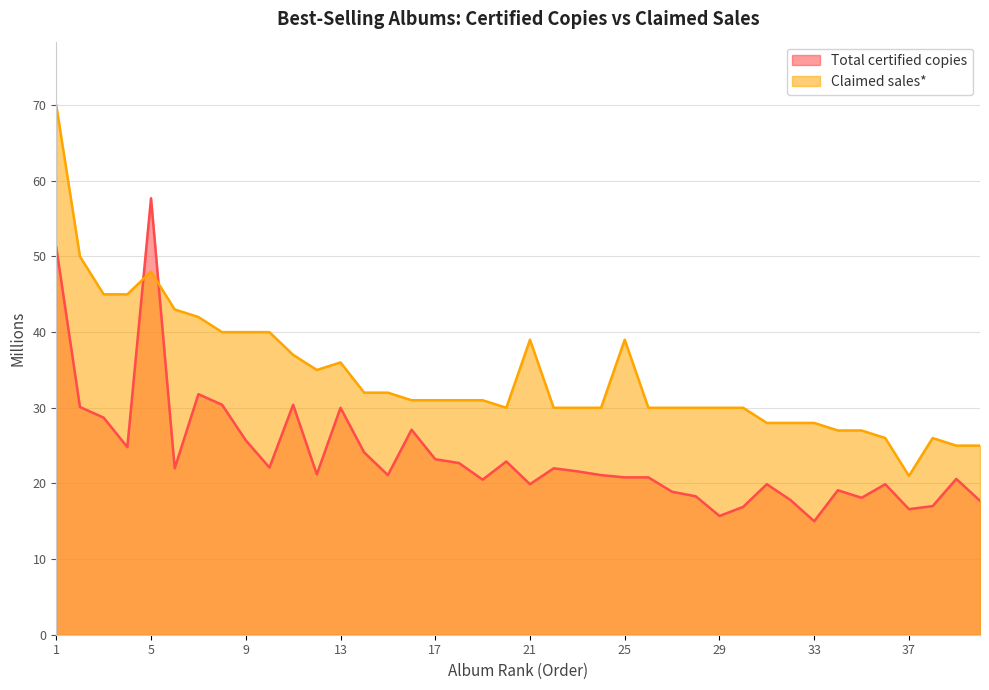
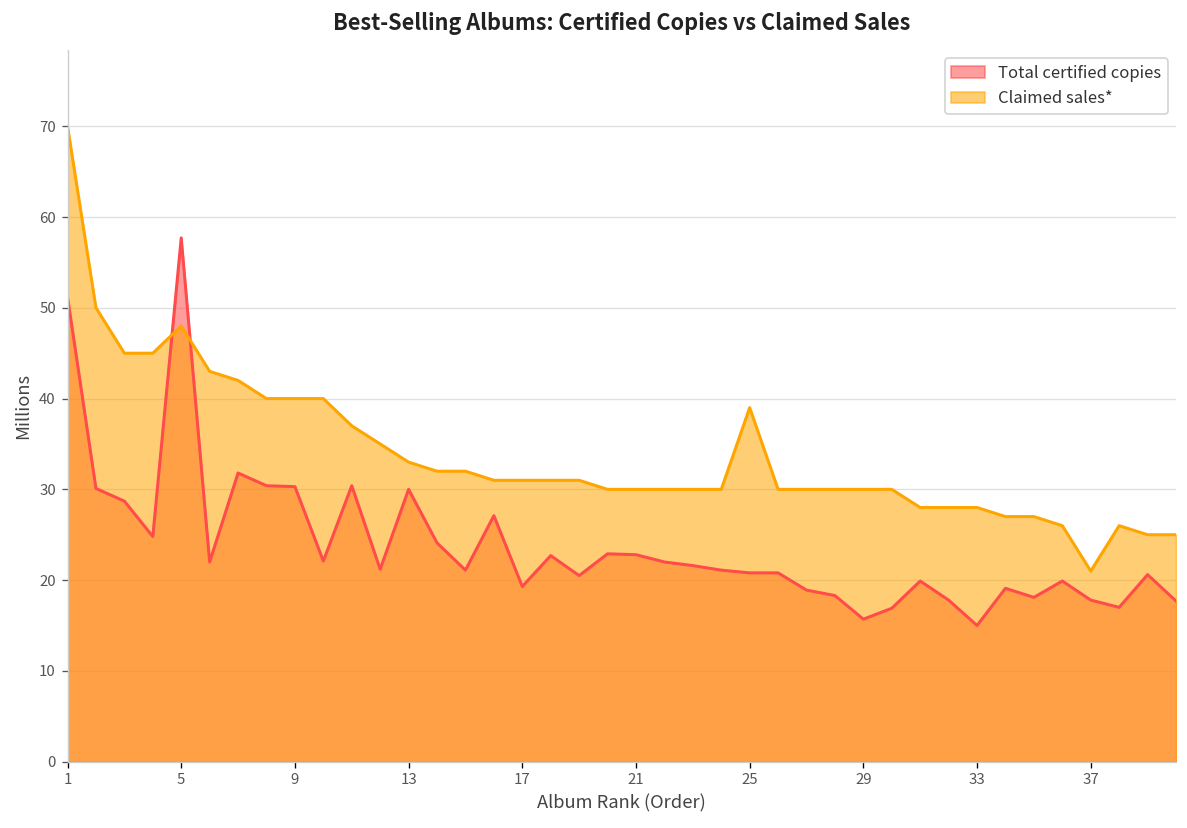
  {
    "Total certified copies": {
      "1": 51,
      "5": 58,
-     "9": 26,
+     "9": 30,
      "13": 30,
-     "17": 23,
-     "21": 20,
+     "17": 19,
+     "21": 23,
      "25": 21,
      "29": 16,
      "33": 15,
-     "37": 17
+     "37": 18
    },
    "Claimed sales*": {
      "1": 70,
      "5": 48,
      "9": 40,
-     "13": 36,
+     "13": 33,
      "17": 31,
-     "21": 39,
+     "21": 30,
      "25": 39,
      "29": 30,
      "33": 28,
      "37": 21
    }
  }
